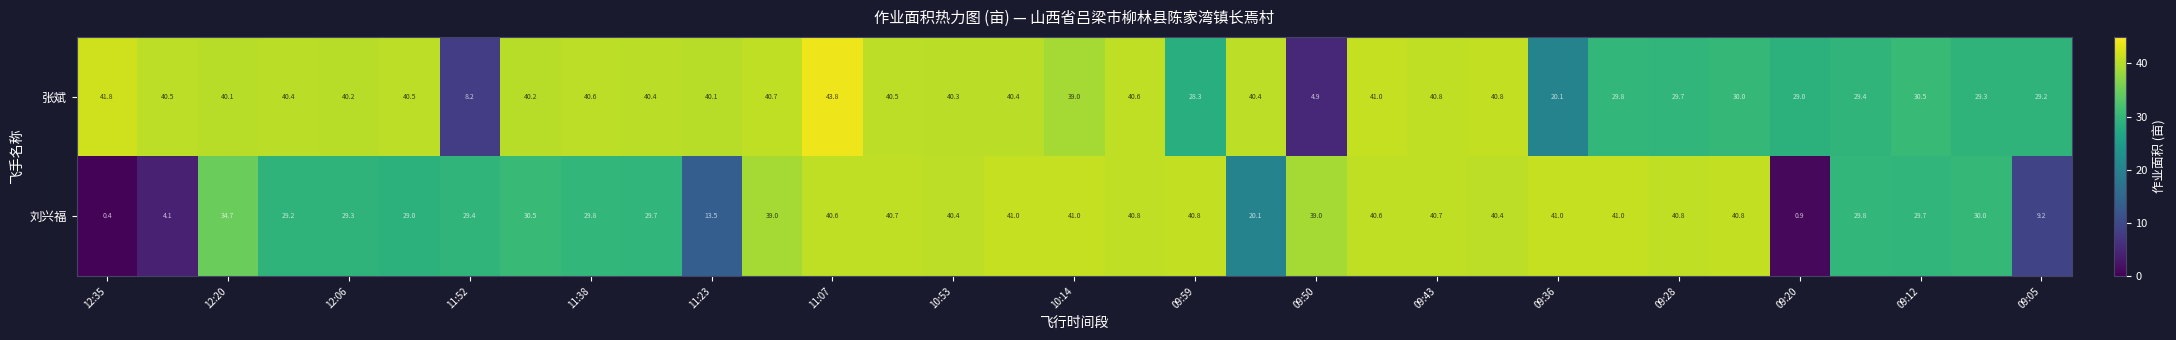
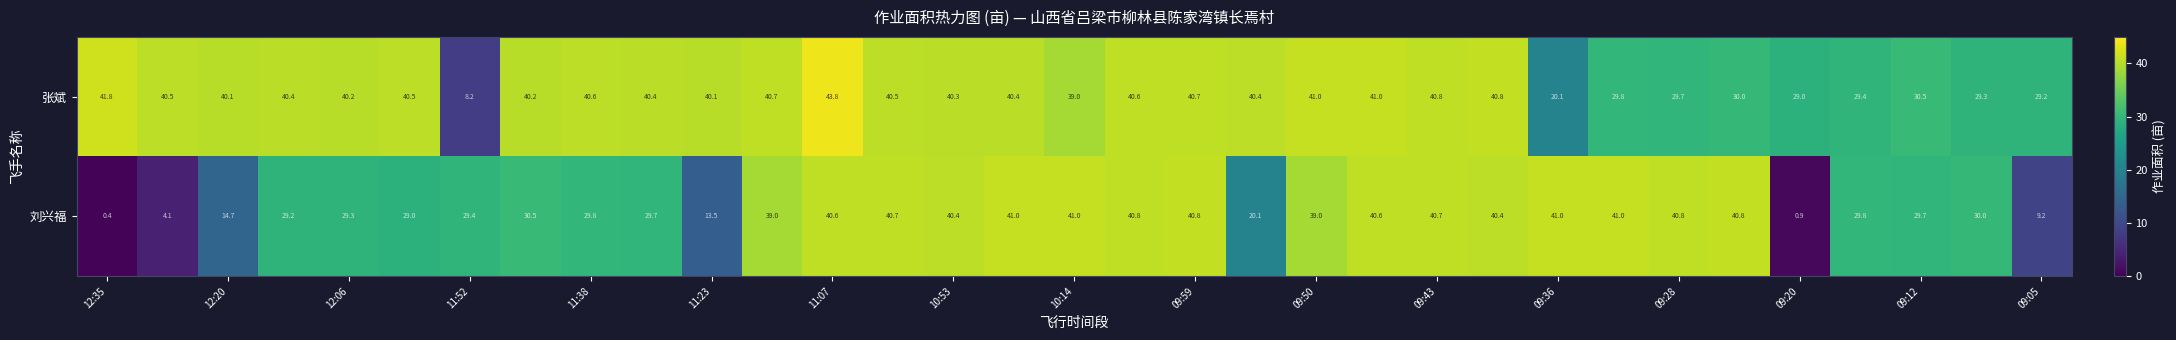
  {
    "张斌": {
      "12:35": 41.8,
      "12:20": 40.1,
      "12:06": 40.2,
      "11:52": 8.2,
      "11:38": 40.6,
      "11:23": 40.1,
      "11:07": 43.8,
      "10:53": 40.3,
      "10:14": 39.0,
-     "09:59": 28.3,
-     "09:50": 4.9,
+     "09:59": 40.7,
+     "09:50": 41.0,
      "09:43": 40.8,
      "09:36": 20.1,
      "09:28": 29.7,
      "09:20": 29.0,
      "09:12": 30.5,
      "09:05": 29.2
    },
    "刘兴福": {
      "12:35": 0.4,
-     "12:20": 34.7,
+     "12:20": 14.7,
      "12:06": 29.3,
      "11:52": 29.4,
      "11:38": 29.8,
      "11:23": 13.5,
      "11:07": 40.6,
      "10:53": 40.4,
      "10:14": 41.0,
      "09:59": 40.8,
      "09:50": 39.0,
      "09:43": 40.7,
      "09:36": 41.0,
      "09:28": 40.8,
      "09:20": 0.9,
      "09:12": 29.7,
      "09:05": 9.2
    }
  }
